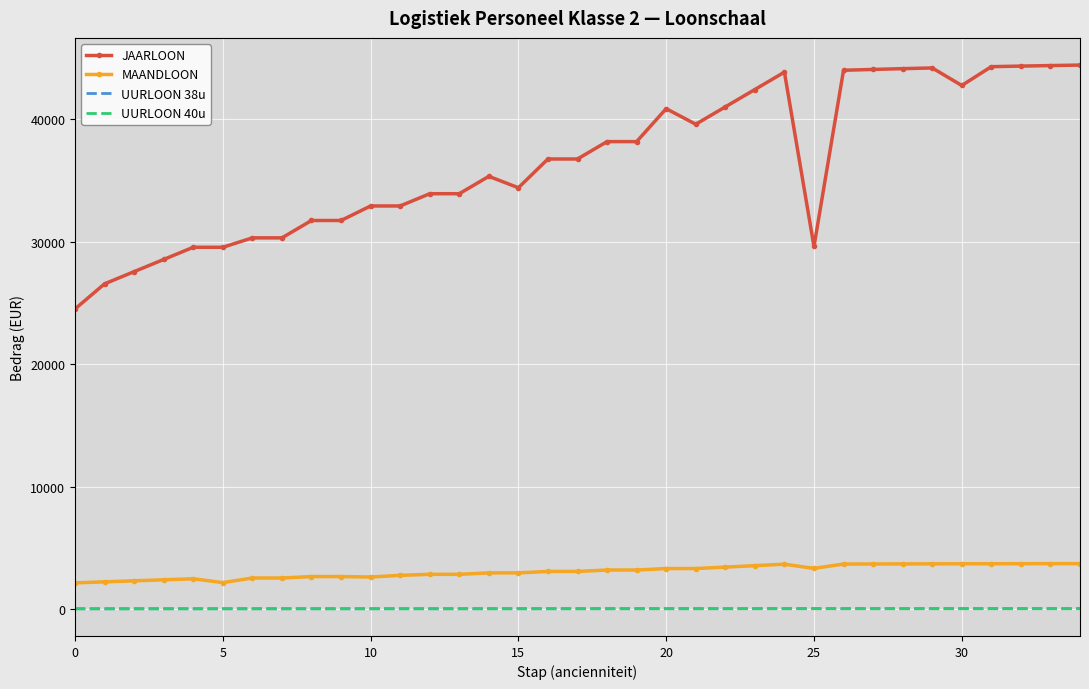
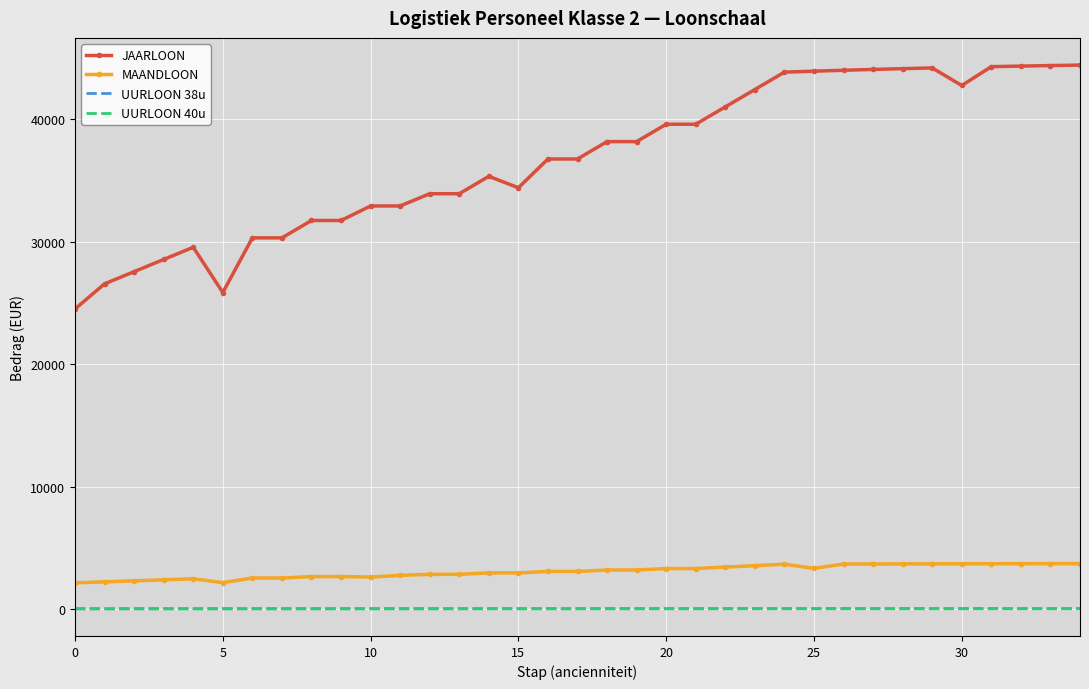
  {
    "JAARLOON": {
      "0": 24500,
-     "5": 29500,
+     "5": 25800,
      "10": 32900,
      "15": 34400,
-     "20": 40900,
-     "25": 29600,
+     "20": 39600,
+     "25": 43900,
      "30": 42800
    },
    "MAANDLOON": {
      "0": 2100,
      "5": 2200,
      "10": 2600,
      "15": 2900,
      "20": 3300,
      "25": 3300,
      "30": 3700
    },
    "UURLOON 40u": {
      "0": 0,
      "5": 0,
      "10": 0,
      "15": 0,
      "20": 0,
      "25": 0,
      "30": 0
    }
  }
